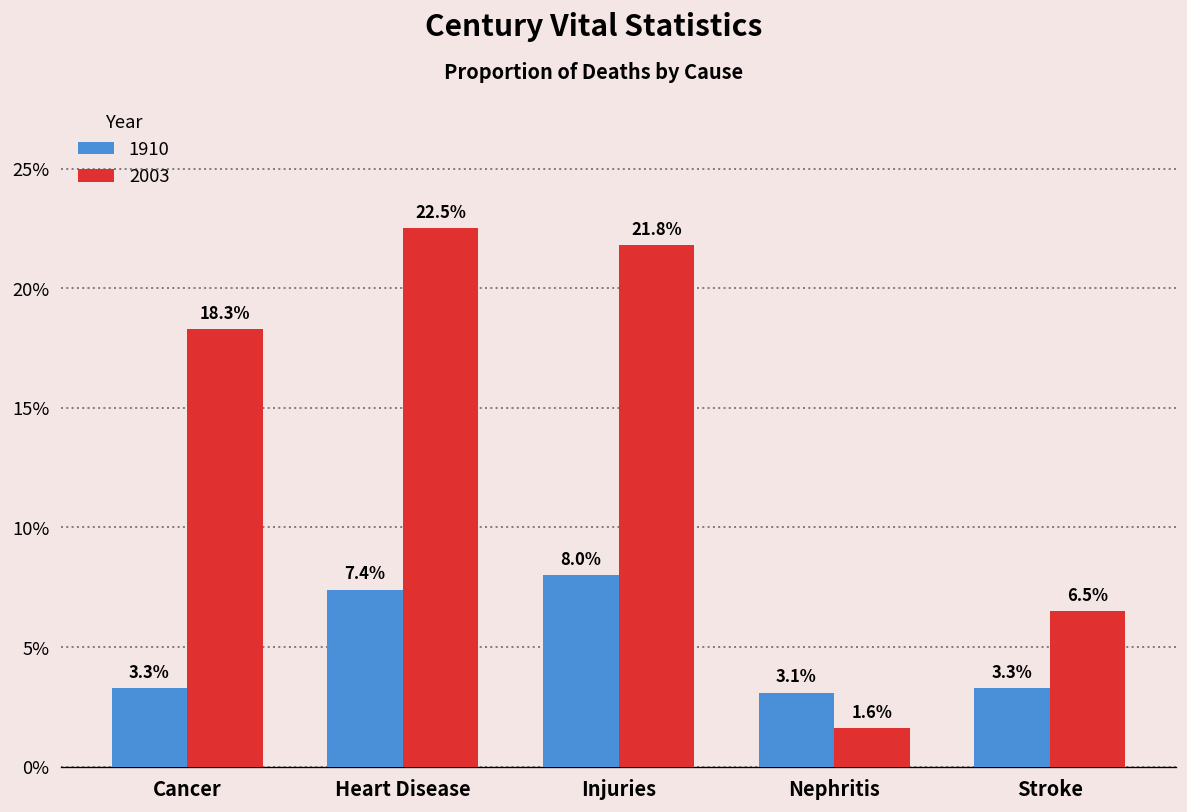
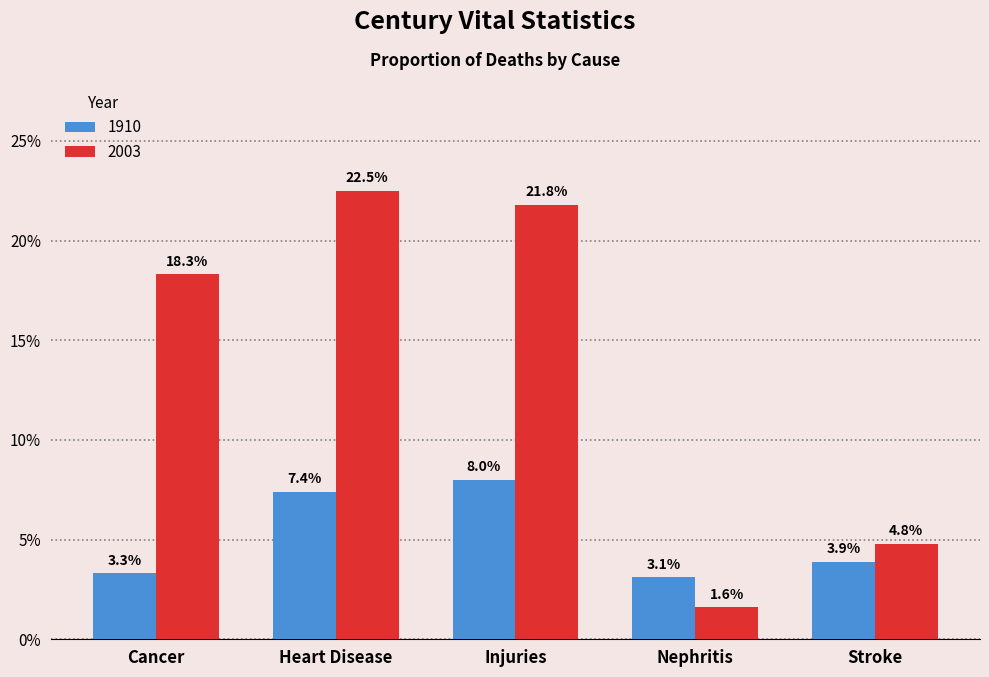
  {
    "1910": {
      "Cancer": "3.3%",
      "Heart Disease": "7.4%",
      "Injuries": "8.0%",
      "Nephritis": "3.1%",
-     "Stroke": "3.3%"
+     "Stroke": "3.9%"
    },
    "2003": {
      "Cancer": "18.3%",
      "Heart Disease": "22.5%",
      "Injuries": "21.8%",
      "Nephritis": "1.6%",
-     "Stroke": "6.5%"
+     "Stroke": "4.8%"
    }
  }
